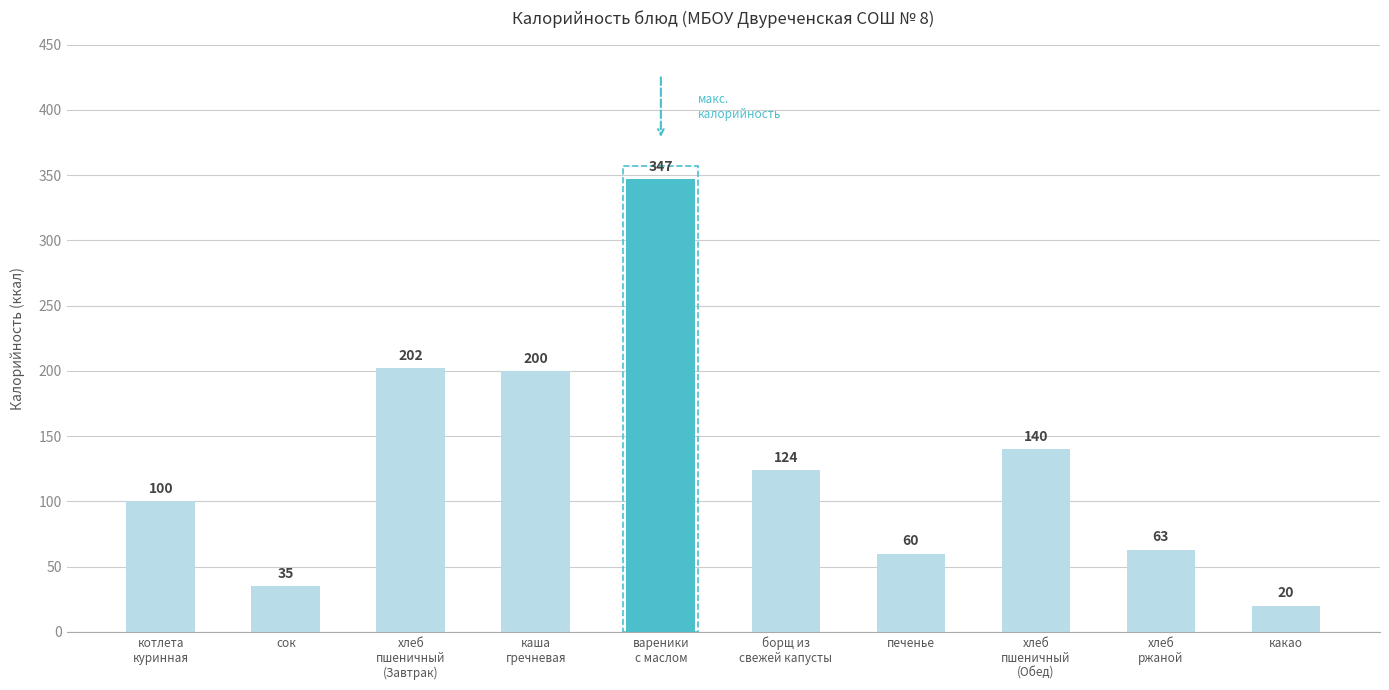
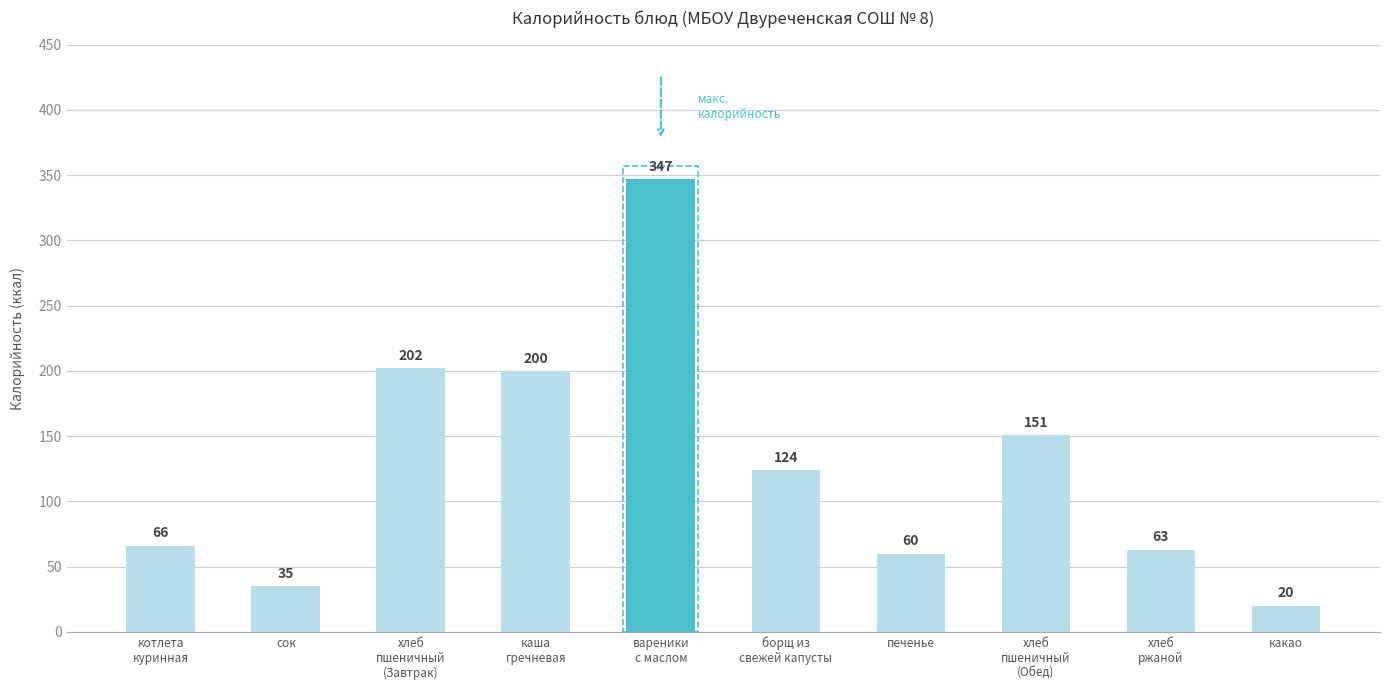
  {
-   "котлета куринная": 100,
+   "котлета куринная": 66,
    "сок": 35,
    "хлеб пшеничный (Завтрак)": 202,
    "каша гречневая": 200,
    "вареники с маслом": 347,
    "борщ из свежей капусты": 124,
    "печенье": 60,
-   "хлеб пшеничный (Обед)": 140,
+   "хлеб пшеничный (Обед)": 151,
    "хлеб ржаной": 63,
    "какао": 20
  }
